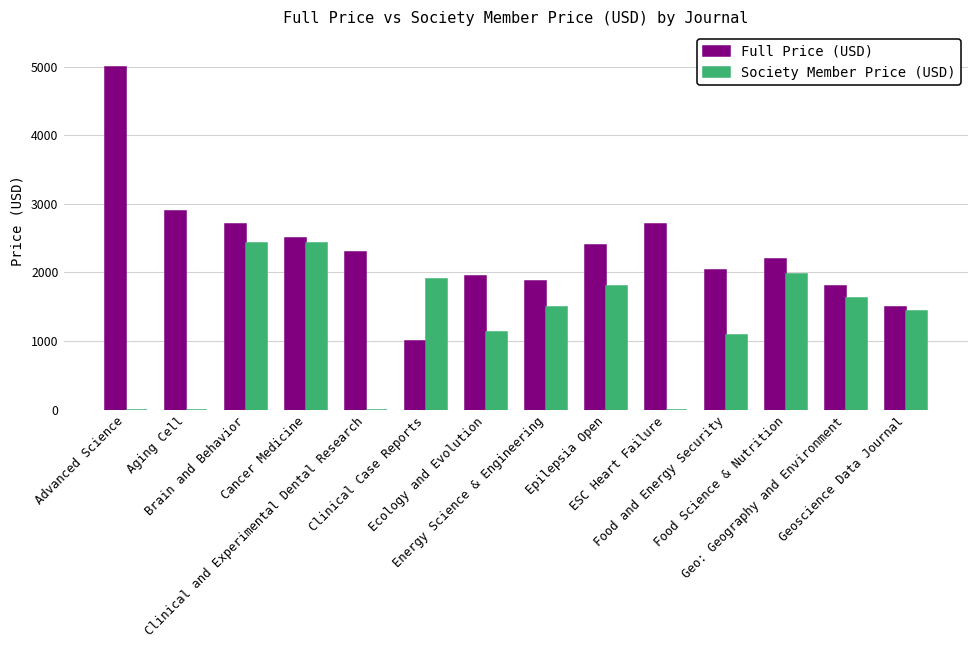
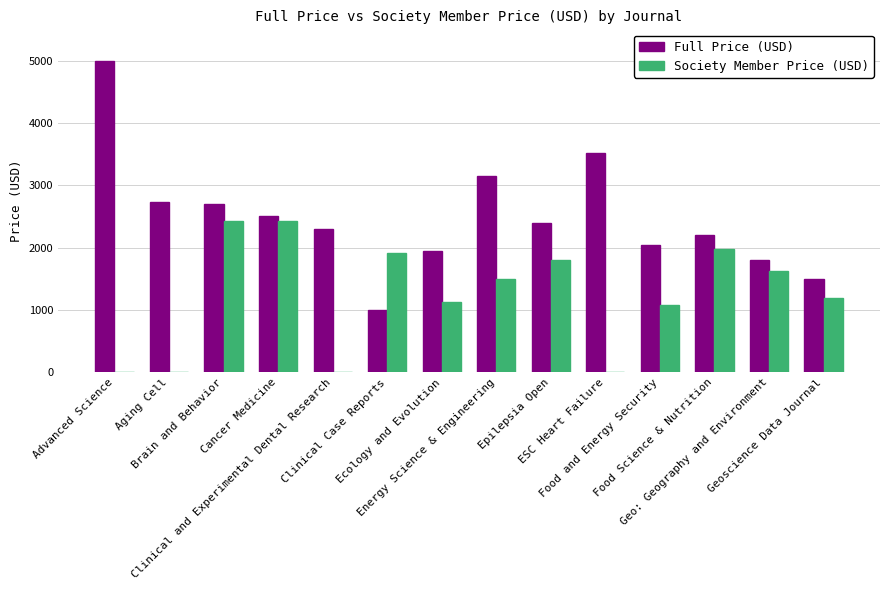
  {
    "Full Price (USD)": {
      "Advanced Science": 5000,
-     "Aging Cell": 2900,
+     "Aging Cell": 2700,
      "Brain and Behavior": 2700,
      "Cancer Medicine": 2500,
      "Clinical and Experimental Dental Research": 2300,
      "Clinical Case Reports": 1000,
      "Ecology and Evolution": 2000,
-     "Energy Science & Engineering": 1900,
+     "Energy Science & Engineering": 3100,
      "Epilepsia Open": 2400,
-     "ESC Heart Failure": 2700,
+     "ESC Heart Failure": 3500,
      "Food and Energy Security": 2000,
      "Food Science & Nutrition": 2200,
      "Geo: Geography and Environment": 1800,
      "Geoscience Data Journal": 1500
    },
    "Society Member Price (USD)": {
      "Advanced Science": 0,
      "Aging Cell": 0,
      "Brain and Behavior": 2400,
      "Cancer Medicine": 2400,
      "Clinical and Experimental Dental Research": 0,
      "Clinical Case Reports": 1900,
      "Ecology and Evolution": 1100,
      "Energy Science & Engineering": 1500,
      "Epilepsia Open": 1800,
      "ESC Heart Failure": 0,
      "Food and Energy Security": 1100,
      "Food Science & Nutrition": 2000,
      "Geo: Geography and Environment": 1600,
-     "Geoscience Data Journal": 1400
+     "Geoscience Data Journal": 1200
    }
  }
